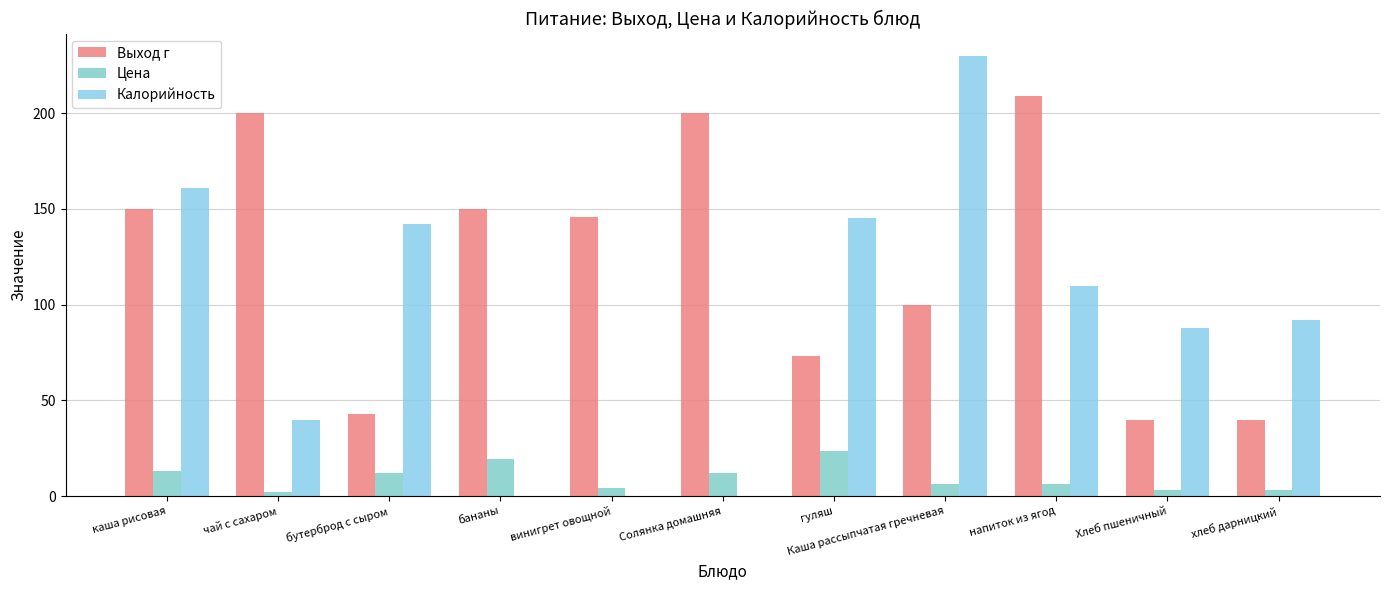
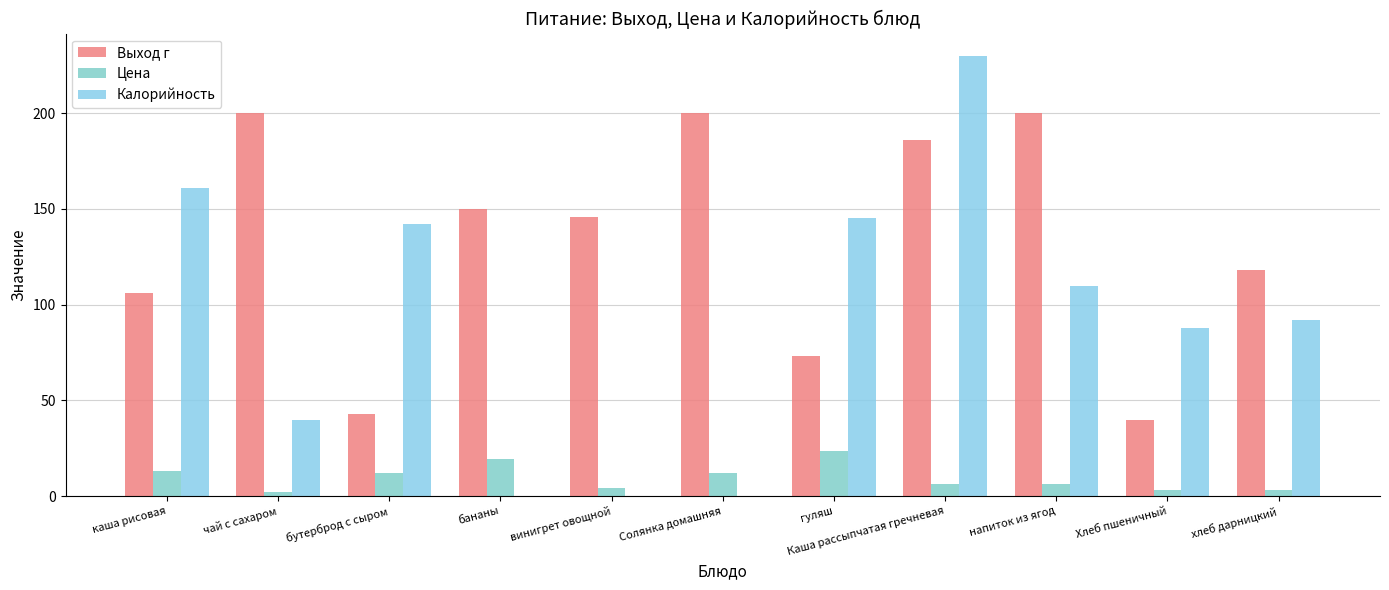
  {
    "Выход г": {
-     "каша рисовая": 150,
+     "каша рисовая": 106,
      "чай с сахаром": 200,
      "бутерброд с сыром": 43,
      "бананы": 150,
      "винигрет овощной": 146,
      "Солянка домашняя": 200,
      "гуляш": 73,
-     "Каша рассыпчатая гречневая": 100,
-     "напиток из ягод": 209,
+     "Каша рассыпчатая гречневая": 186,
+     "напиток из ягод": 200,
      "Хлеб пшеничный": 40,
-     "хлеб дарницкий": 40
+     "хлеб дарницкий": 118
    }
  }
